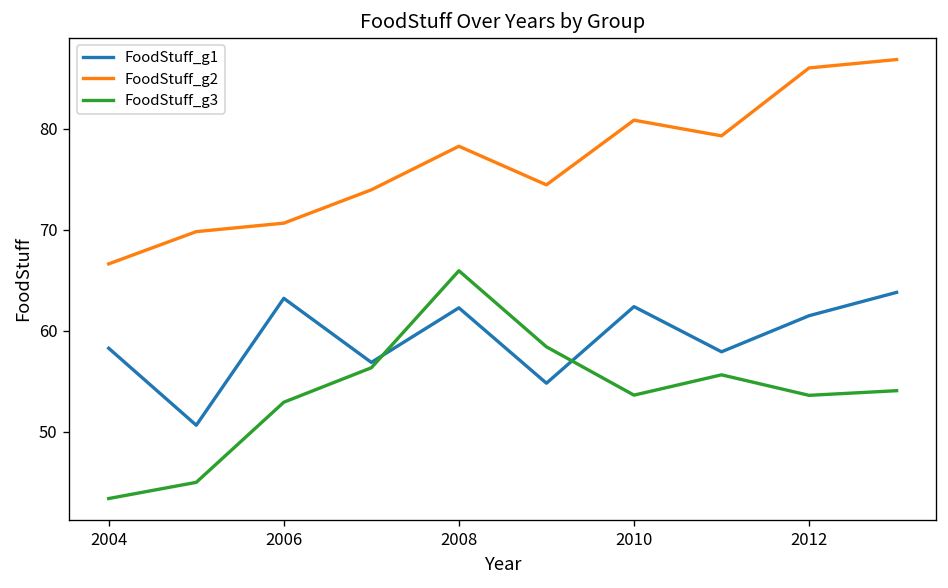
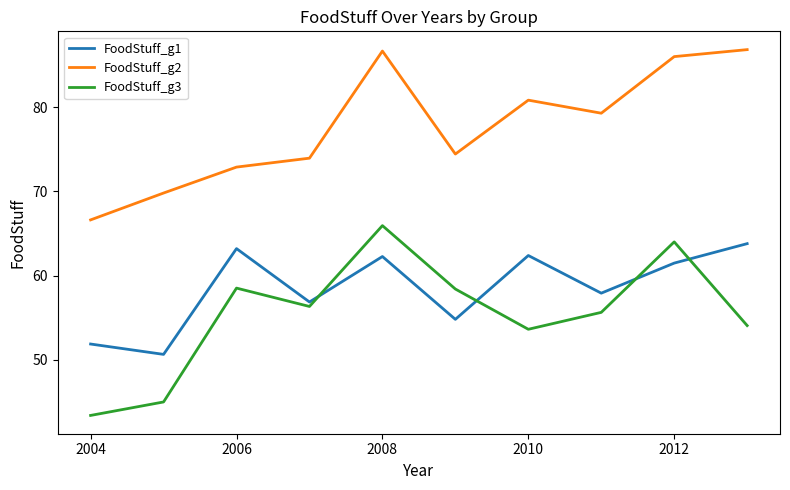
  {
    "FoodStuff_g1": {
-     "2004": 58,
+     "2004": 52,
      "2006": 63,
      "2008": 62,
      "2010": 62,
      "2012": 61
    },
    "FoodStuff_g2": {
      "2004": 67,
-     "2006": 71,
-     "2008": 78,
+     "2006": 73,
+     "2008": 87,
      "2010": 81,
      "2012": 86
    },
    "FoodStuff_g3": {
      "2004": 43,
-     "2006": 53,
+     "2006": 59,
      "2008": 66,
      "2010": 54,
-     "2012": 54
+     "2012": 64
    }
  }
